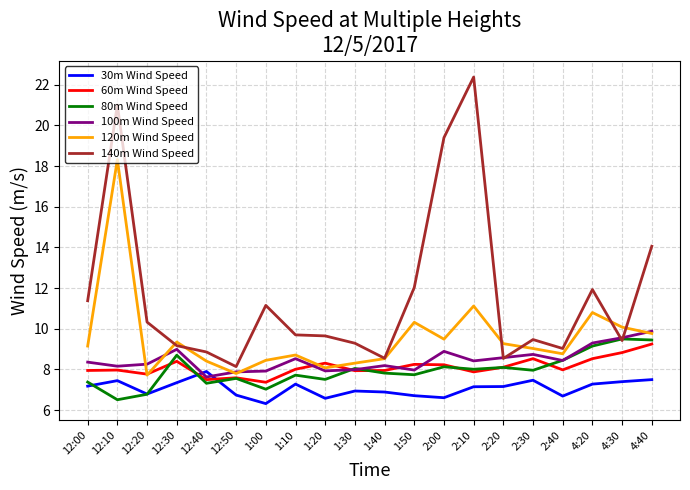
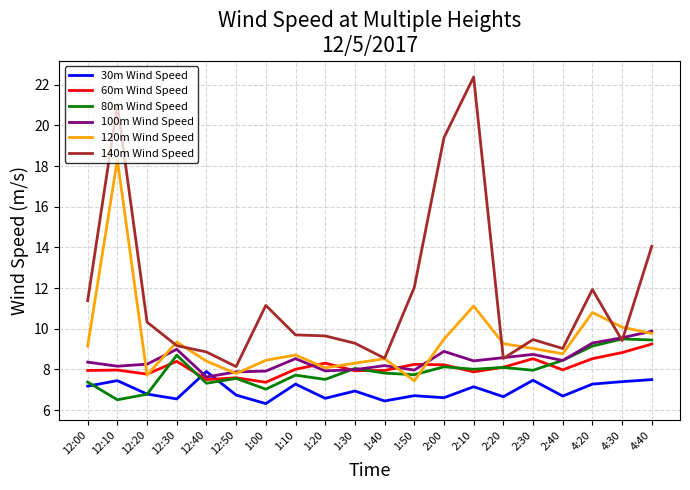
  {
    "30m Wind Speed": {
      "12:00": 7.2,
      "12:10": 7.5,
-     "12:30": 7.4,
+     "12:30": 6.6,
      "12:40": 7.9,
      "12:50": 6.7,
      "1:00": 6.3,
      "1:10": 7.3,
      "1:20": 6.6,
      "1:30": 6.9,
-     "1:40": 6.9,
+     "1:40": 6.5,
      "1:50": 6.7,
      "2:00": 6.6,
      "2:10": 7.2,
-     "2:20": 7.2,
+     "2:20": 6.7,
      "2:30": 7.5,
      "2:40": 6.7,
      "4:20": 7.3,
      "4:30": 7.4,
      "4:40": 7.5
    },
    "60m Wind Speed": {
      "12:00": 8.0,
      "12:10": 8.0,
      "12:30": 8.4,
      "12:40": 7.5,
      "1:00": 7.4,
      "1:10": 8.0,
      "1:20": 8.3,
      "1:40": 8.0,
      "1:50": 8.3,
      "2:10": 7.9,
      "2:30": 8.5,
      "2:40": 8.0,
      "4:20": 8.5,
      "4:30": 8.8,
      "4:40": 9.3
    },
    "80m Wind Speed": {
      "12:00": 7.4,
      "12:10": 6.5,
      "12:30": 8.7,
      "12:40": 7.3,
      "1:00": 7.0,
      "1:10": 7.7,
      "1:20": 7.5,
      "1:40": 7.8,
      "1:50": 7.7,
      "2:10": 8.0,
      "2:30": 8.0,
      "4:20": 9.2,
      "4:40": 9.5
    },
    "100m Wind Speed": {
      "12:00": 8.4,
      "12:10": 8.2,
      "12:20": 8.3,
      "12:30": 9.0,
      "12:40": 7.6,
      "1:00": 7.9,
      "1:10": 8.5,
      "1:20": 7.9,
      "1:40": 8.2,
      "1:50": 8.0,
      "2:00": 8.9,
      "2:10": 8.4,
      "2:30": 8.7,
      "4:20": 9.3
    },
    "120m Wind Speed": {
      "12:00": 9.2,
      "12:30": 9.4,
      "12:40": 8.4,
      "1:00": 8.5,
      "1:10": 8.7,
      "1:20": 8.1,
      "1:30": 8.3,
-     "1:50": 10.3,
+     "1:50": 7.4,
      "2:00": 9.5,
      "2:10": 11.1,
      "2:20": 9.3,
      "2:30": 9.0,
      "2:40": 8.8,
      "4:20": 10.8,
      "4:30": 10.1
    },
    "140m Wind Speed": {
      "12:00": 11.4,
      "12:20": 10.3,
      "12:30": 9.2,
      "12:40": 8.9,
      "12:50": 8.1,
      "1:00": 11.2,
      "1:10": 9.7,
      "1:20": 9.7,
      "1:30": 9.3,
      "1:50": 12.0,
      "2:00": 19.4,
      "2:10": 22.4,
      "2:30": 9.5,
      "2:40": 9.0,
      "4:20": 11.9,
      "4:40": 14.1
    }
  }
